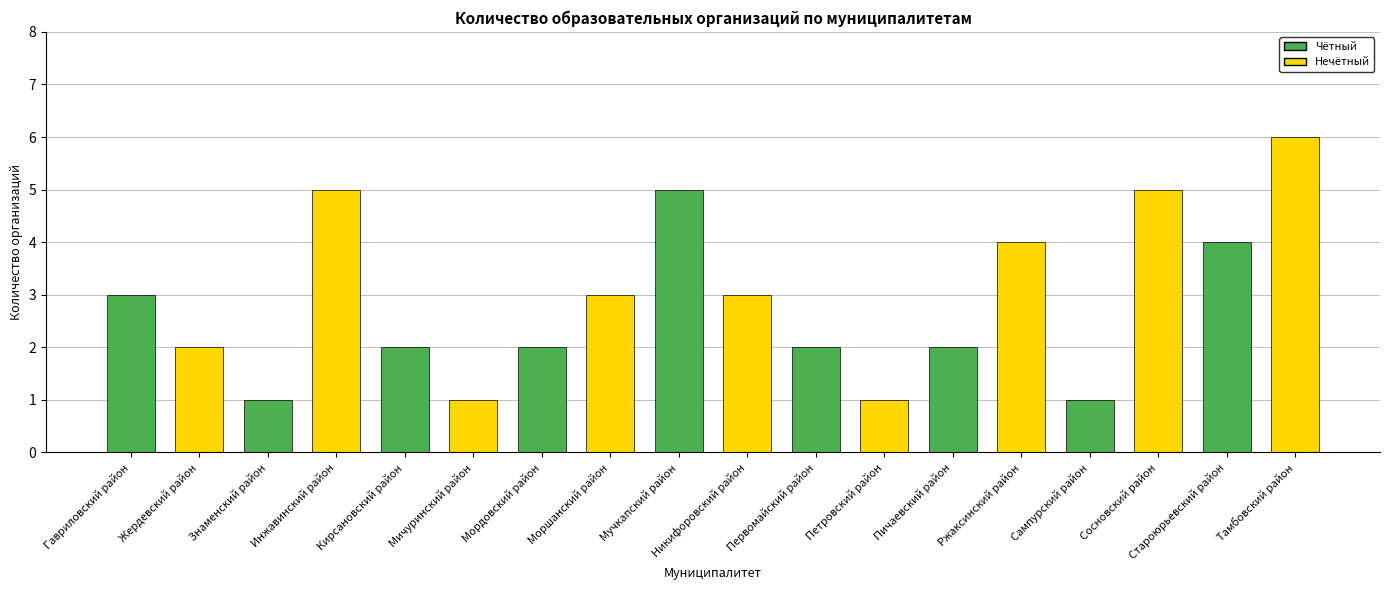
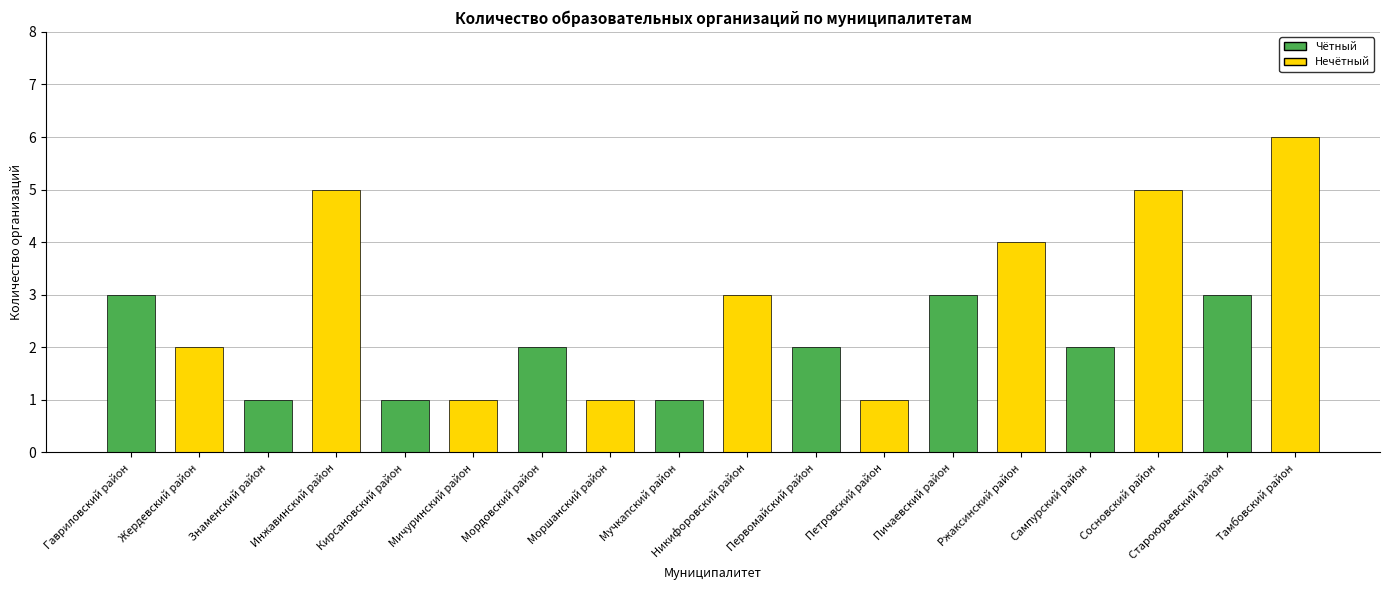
  {
    "Гавриловский район": 3,
    "Жердевский район": 2,
    "Знаменский район": 1,
    "Инжавинский район": 5,
-   "Кирсановский район": 2,
+   "Кирсановский район": 1,
    "Мичуринский район": 1,
    "Мордовский район": 2,
-   "Моршанский район": 3,
-   "Мучкапский район": 5,
+   "Моршанский район": 1,
+   "Мучкапский район": 1,
    "Никифоровский район": 3,
    "Первомайский район": 2,
    "Петровский район": 1,
-   "Пичаевский район": 2,
+   "Пичаевский район": 3,
    "Ржаксинский район": 4,
-   "Сампурский район": 1,
+   "Сампурский район": 2,
    "Сосновский район": 5,
-   "Староюрьевский район": 4,
+   "Староюрьевский район": 3,
    "Тамбовский район": 6
  }
